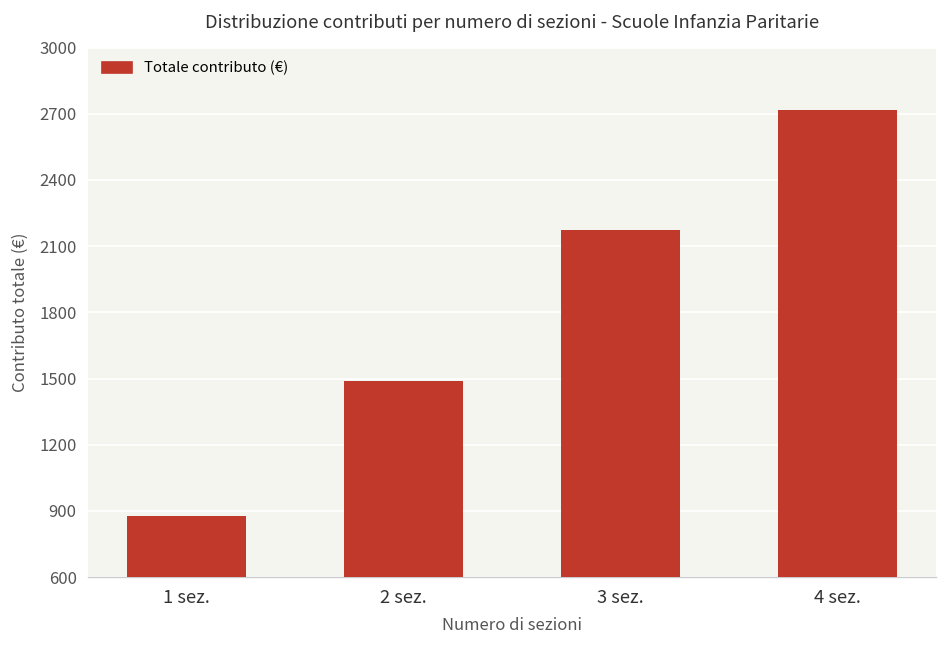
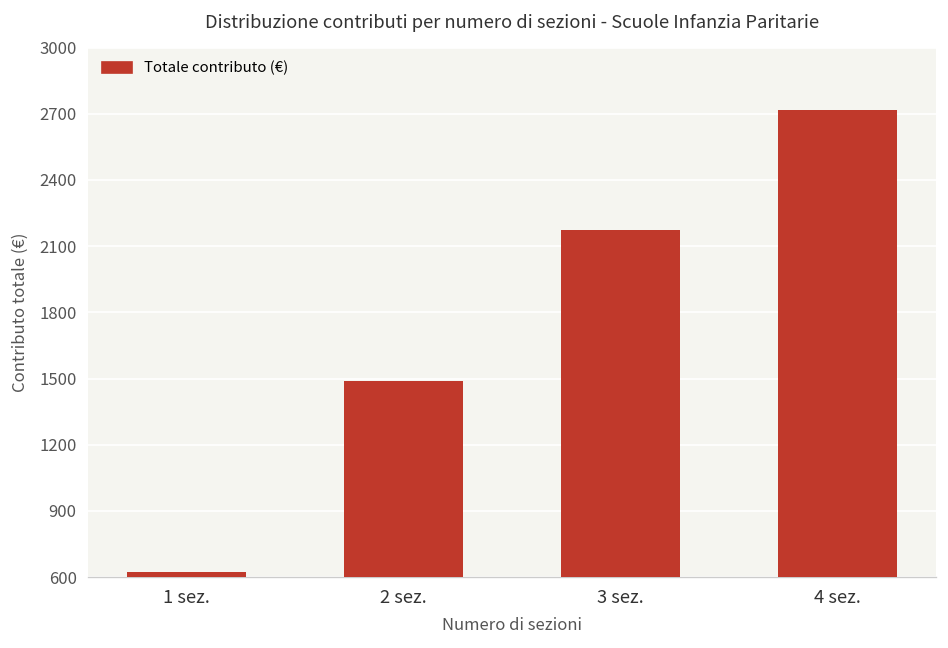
  {
-   "1 sez.": 880,
+   "1 sez.": 630,
    "2 sez.": 1490,
    "3 sez.": 2170,
    "4 sez.": 2720
  }
